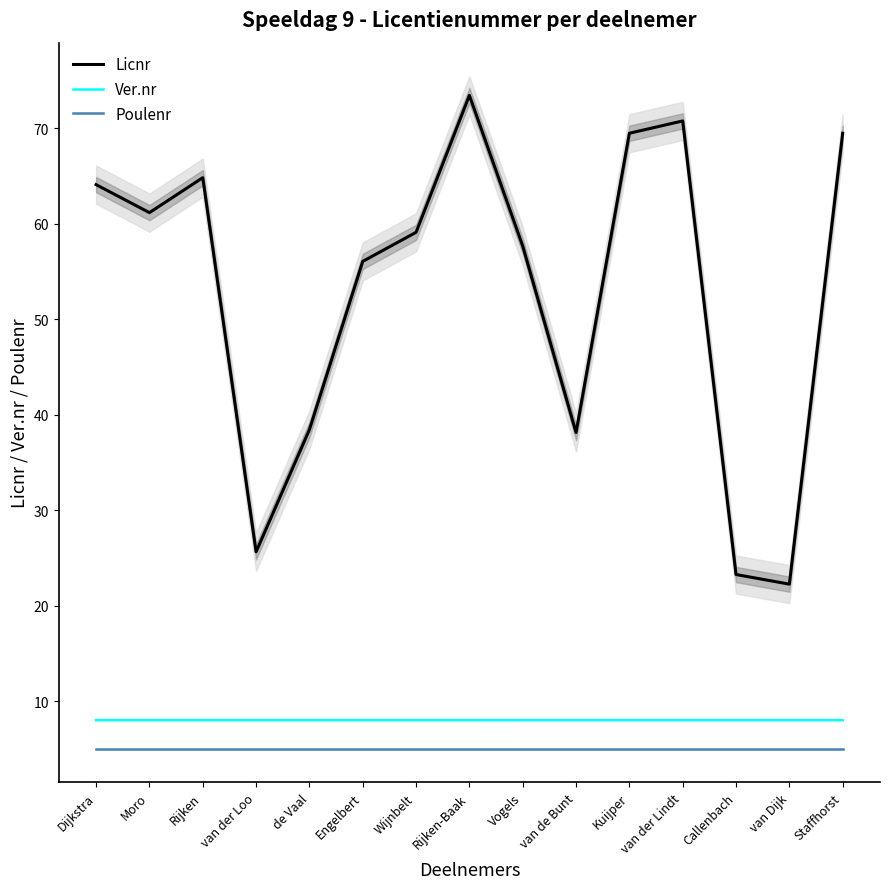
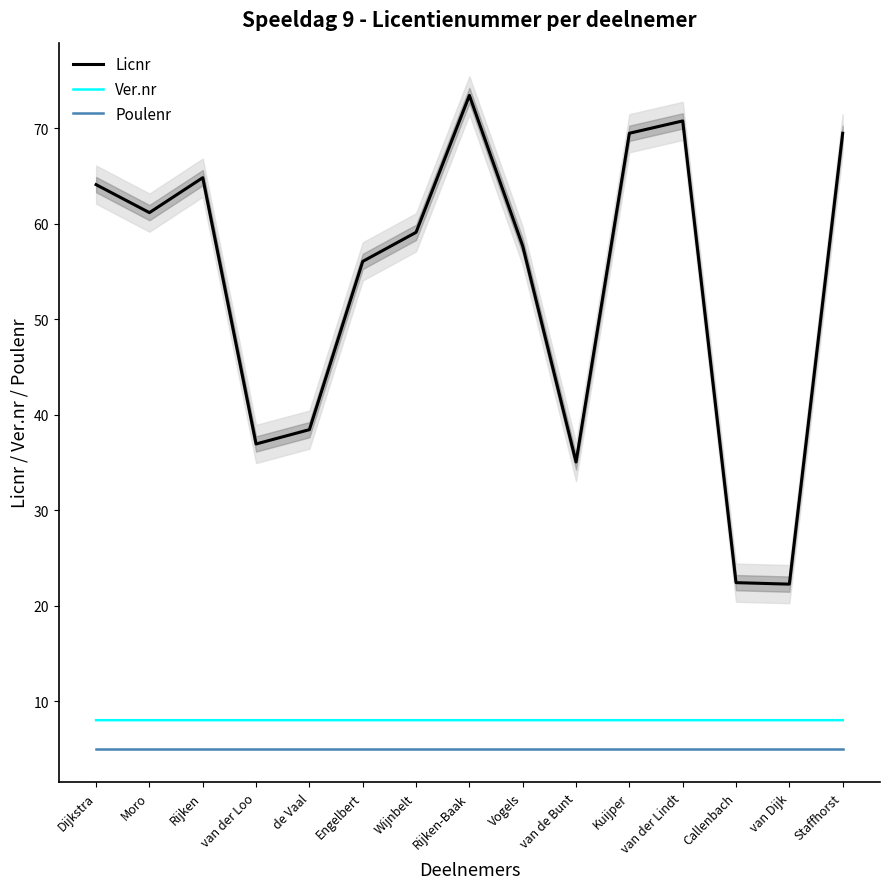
  {
    "Licnr": {
      "Dijkstra": 64,
      "Moro": 61,
      "Rijken": 65,
-     "van der Loo": 26,
+     "van der Loo": 37,
      "de Vaal": 38,
      "Engelbert": 56,
      "Wijnbelt": 59,
      "Rijken-Baak": 73,
      "Vogels": 58,
-     "van de Bunt": 38,
+     "van de Bunt": 35,
      "Kuijper": 69,
      "van der Lindt": 71,
-     "Callenbach": 23,
+     "Callenbach": 22,
      "van Dijk": 22,
      "Staffhorst": 69
    },
    "Ver.nr": {
      "Dijkstra": 8,
      "Moro": 8,
      "Rijken": 8,
      "van der Loo": 8,
      "de Vaal": 8,
      "Engelbert": 8,
      "Wijnbelt": 8,
      "Rijken-Baak": 8,
      "Vogels": 8,
      "van de Bunt": 8,
      "Kuijper": 8,
      "van der Lindt": 8,
      "Callenbach": 8,
      "van Dijk": 8,
      "Staffhorst": 8
    },
    "Poulenr": {
      "Dijkstra": 5,
      "Moro": 5,
      "Rijken": 5,
      "van der Loo": 5,
      "de Vaal": 5,
      "Engelbert": 5,
      "Wijnbelt": 5,
      "Rijken-Baak": 5,
      "Vogels": 5,
      "van de Bunt": 5,
      "Kuijper": 5,
      "van der Lindt": 5,
      "Callenbach": 5,
      "van Dijk": 5,
      "Staffhorst": 5
    }
  }
